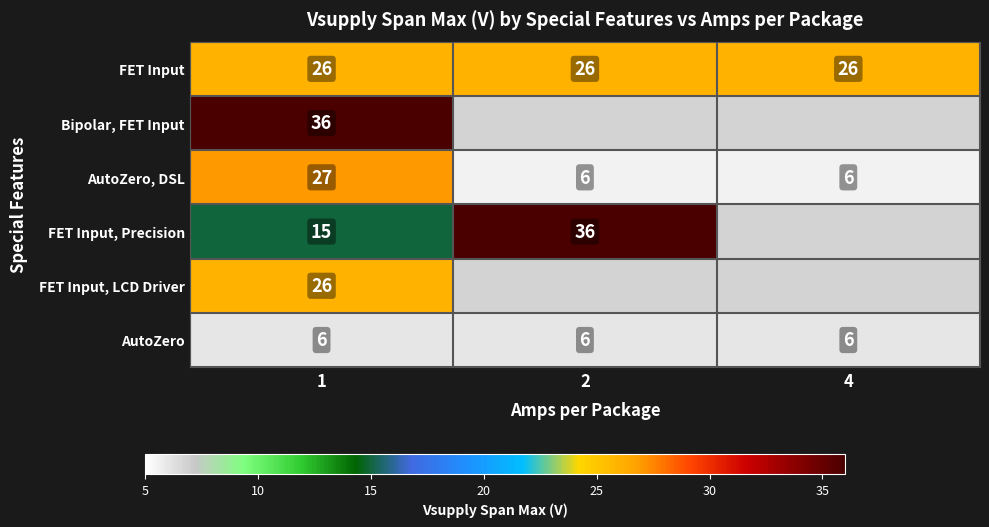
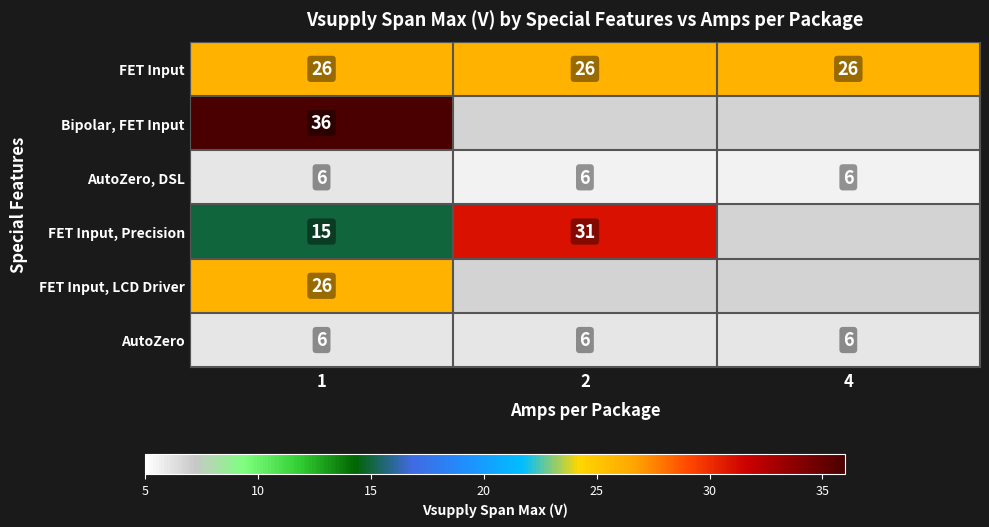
  {
    "AutoZero, DSL": {
-     "1": 27
+     "1": 6
    },
    "FET Input, Precision": {
-     "2": 36
+     "2": 31
    }
  }
